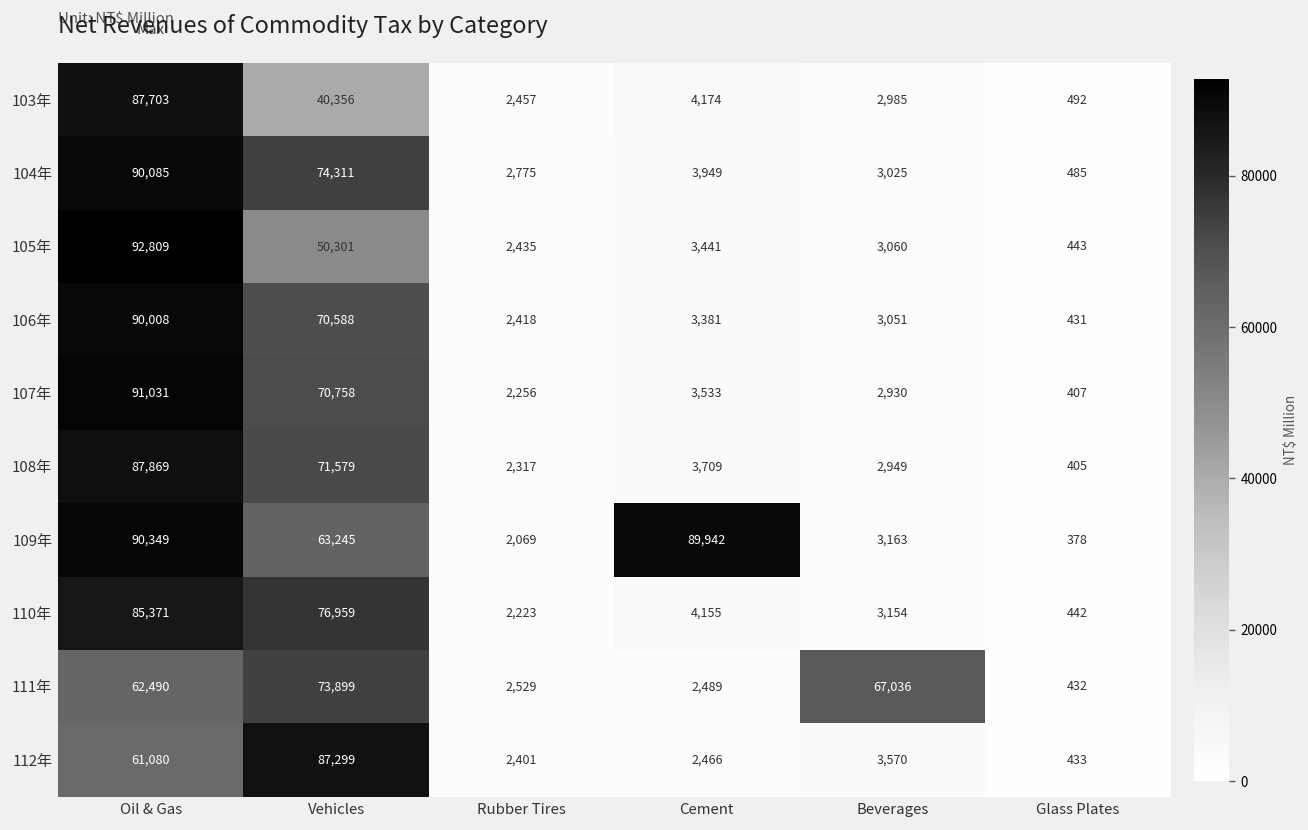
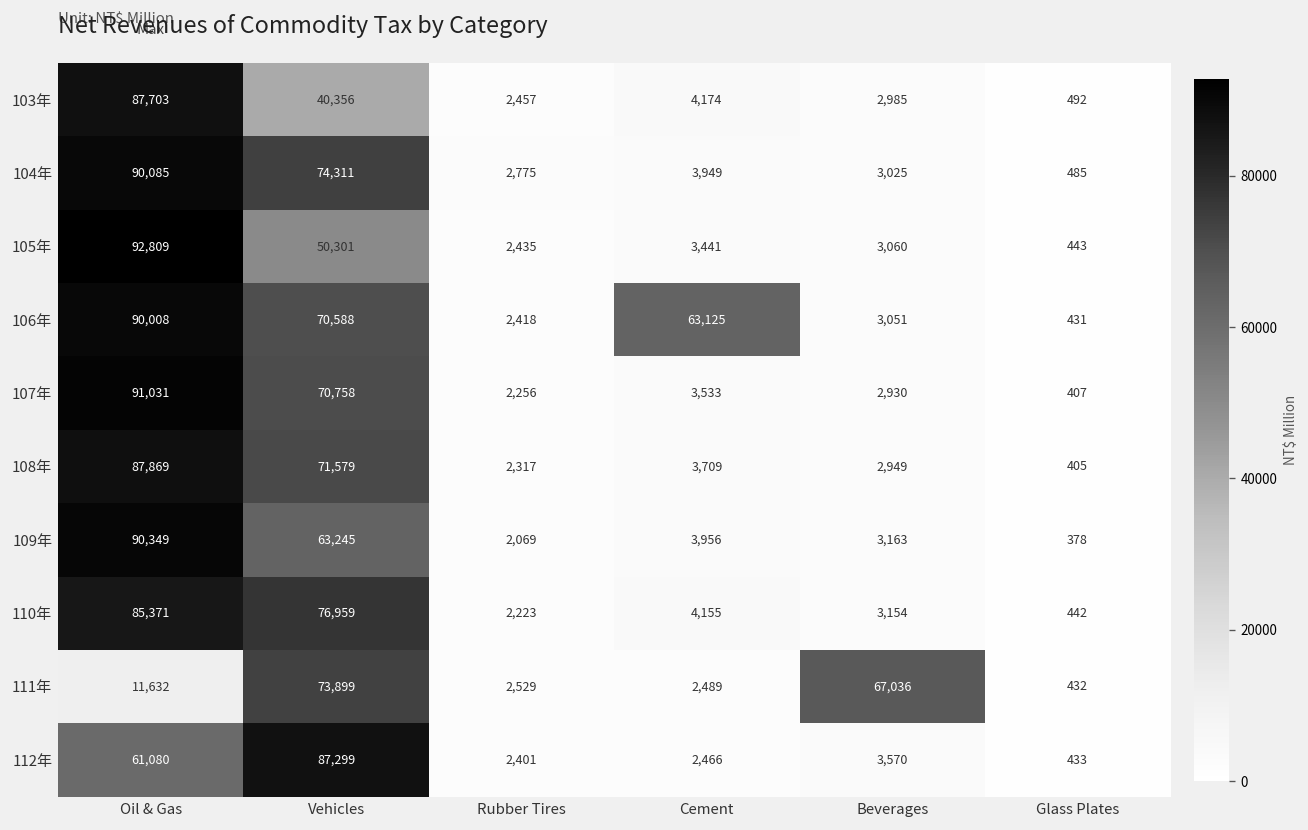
  {
    "103年": {
      "Oil & Gas": "87,703",
      "Vehicles": "40,356",
      "Rubber Tires": "2,457",
      "Cement": "4,174",
      "Beverages": "2,985",
      "Glass Plates": "492"
    },
    "104年": {
      "Oil & Gas": "90,085",
      "Vehicles": "74,311",
      "Rubber Tires": "2,775",
      "Cement": "3,949",
      "Beverages": "3,025",
      "Glass Plates": "485"
    },
    "105年": {
      "Oil & Gas": "92,809",
      "Vehicles": "50,301",
      "Rubber Tires": "2,435",
      "Cement": "3,441",
      "Beverages": "3,060",
      "Glass Plates": "443"
    },
    "106年": {
      "Oil & Gas": "90,008",
      "Vehicles": "70,588",
      "Rubber Tires": "2,418",
-     "Cement": "3,381",
+     "Cement": "63,125",
      "Beverages": "3,051",
      "Glass Plates": "431"
    },
    "107年": {
      "Oil & Gas": "91,031",
      "Vehicles": "70,758",
      "Rubber Tires": "2,256",
      "Cement": "3,533",
      "Beverages": "2,930",
      "Glass Plates": "407"
    },
    "108年": {
      "Oil & Gas": "87,869",
      "Vehicles": "71,579",
      "Rubber Tires": "2,317",
      "Cement": "3,709",
      "Beverages": "2,949",
      "Glass Plates": "405"
    },
    "109年": {
      "Oil & Gas": "90,349",
      "Vehicles": "63,245",
      "Rubber Tires": "2,069",
-     "Cement": "89,942",
+     "Cement": "3,956",
      "Beverages": "3,163",
      "Glass Plates": "378"
    },
    "110年": {
      "Oil & Gas": "85,371",
      "Vehicles": "76,959",
      "Rubber Tires": "2,223",
      "Cement": "4,155",
      "Beverages": "3,154",
      "Glass Plates": "442"
    },
    "111年": {
-     "Oil & Gas": "62,490",
+     "Oil & Gas": "11,632",
      "Vehicles": "73,899",
      "Rubber Tires": "2,529",
      "Cement": "2,489",
      "Beverages": "67,036",
      "Glass Plates": "432"
    },
    "112年": {
      "Oil & Gas": "61,080",
      "Vehicles": "87,299",
      "Rubber Tires": "2,401",
      "Cement": "2,466",
      "Beverages": "3,570",
      "Glass Plates": "433"
    }
  }
